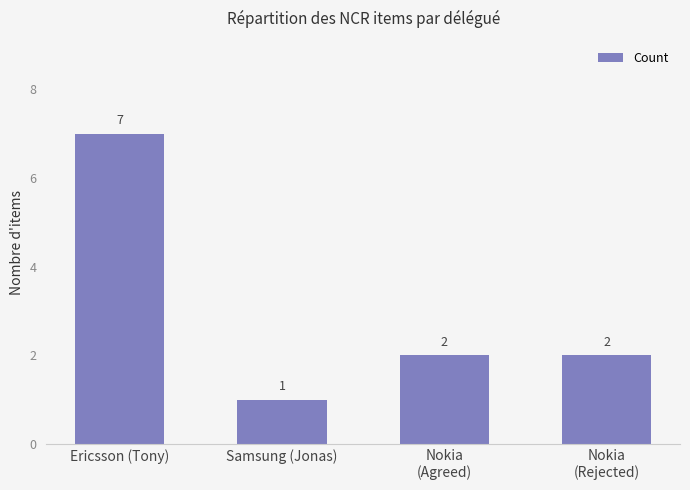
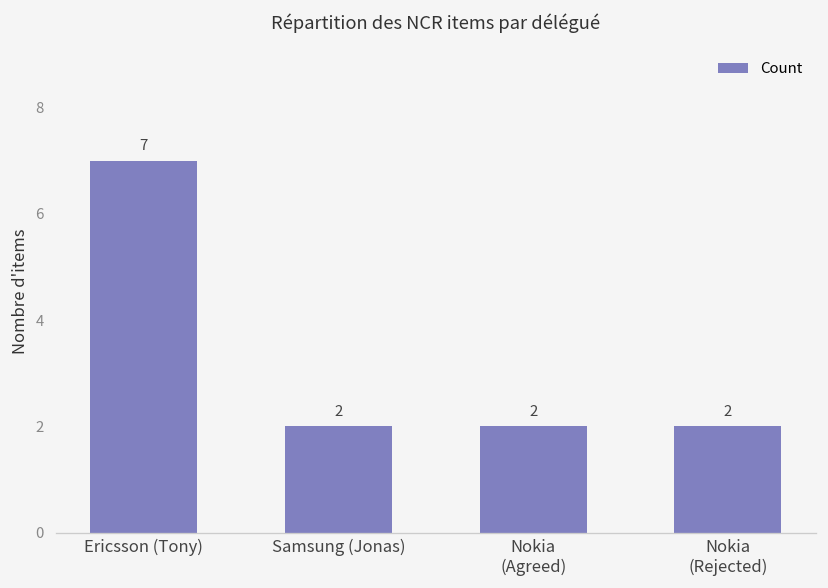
  {
    "Ericsson (Tony)": 7,
-   "Samsung (Jonas)": 1,
+   "Samsung (Jonas)": 2,
    "Nokia (Agreed)": 2,
    "Nokia (Rejected)": 2
  }
